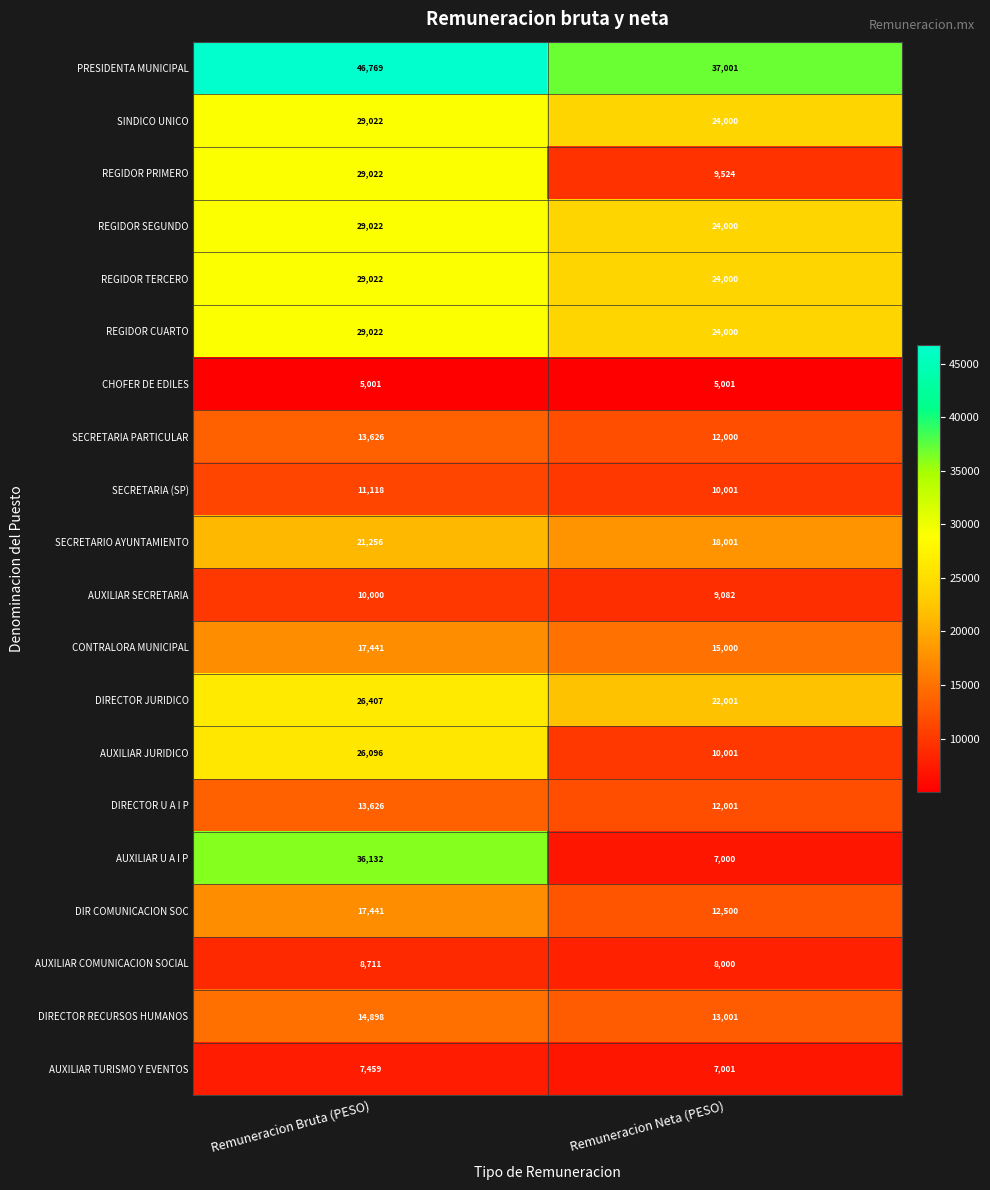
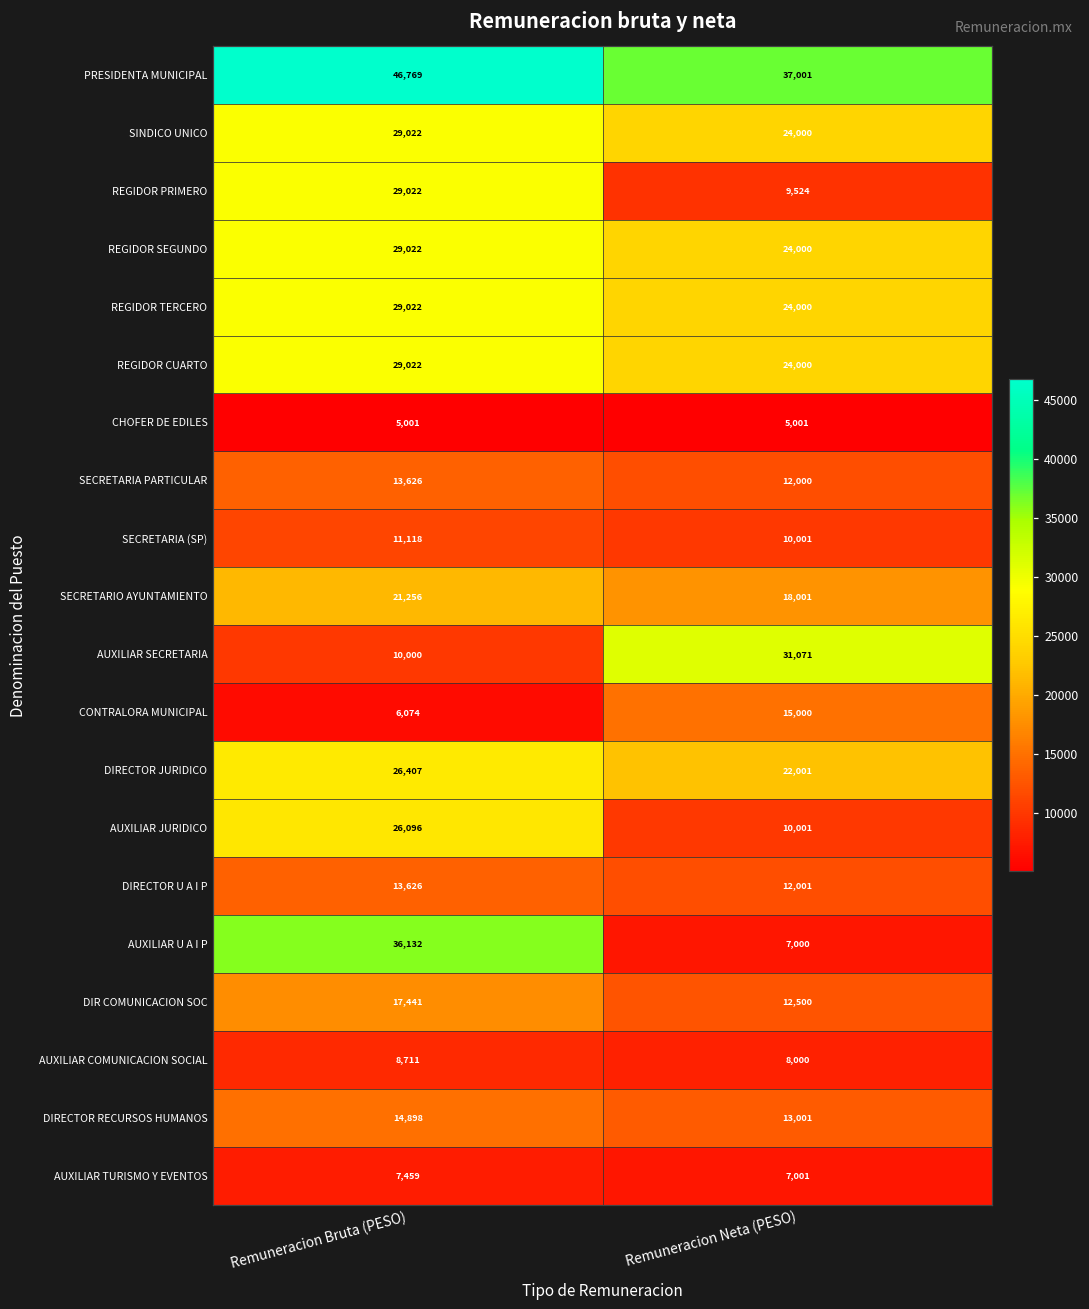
  {
    "PRESIDENTA MUNICIPAL": {
      "Remuneracion Bruta (PESO)": "46,769",
      "Remuneracion Neta (PESO)": "37,001"
    },
    "SINDICO UNICO": {
      "Remuneracion Bruta (PESO)": "29,022",
      "Remuneracion Neta (PESO)": "24,000"
    },
    "REGIDOR PRIMERO": {
      "Remuneracion Bruta (PESO)": "29,022",
      "Remuneracion Neta (PESO)": "9,524"
    },
    "REGIDOR SEGUNDO": {
      "Remuneracion Bruta (PESO)": "29,022",
      "Remuneracion Neta (PESO)": "24,000"
    },
    "REGIDOR TERCERO": {
      "Remuneracion Bruta (PESO)": "29,022",
      "Remuneracion Neta (PESO)": "24,000"
    },
    "REGIDOR CUARTO": {
      "Remuneracion Bruta (PESO)": "29,022",
      "Remuneracion Neta (PESO)": "24,000"
    },
    "CHOFER DE EDILES": {
      "Remuneracion Bruta (PESO)": "5,001",
      "Remuneracion Neta (PESO)": "5,001"
    },
    "SECRETARIA PARTICULAR": {
      "Remuneracion Bruta (PESO)": "13,626",
      "Remuneracion Neta (PESO)": "12,000"
    },
    "SECRETARIA (SP)": {
      "Remuneracion Bruta (PESO)": "11,118",
      "Remuneracion Neta (PESO)": "10,001"
    },
    "SECRETARIO AYUNTAMIENTO": {
      "Remuneracion Bruta (PESO)": "21,256",
      "Remuneracion Neta (PESO)": "18,001"
    },
    "AUXILIAR SECRETARIA": {
      "Remuneracion Bruta (PESO)": "10,000",
-     "Remuneracion Neta (PESO)": "9,082"
+     "Remuneracion Neta (PESO)": "31,071"
    },
    "CONTRALORA MUNICIPAL": {
-     "Remuneracion Bruta (PESO)": "17,441",
+     "Remuneracion Bruta (PESO)": "6,074",
      "Remuneracion Neta (PESO)": "15,000"
    },
    "DIRECTOR JURIDICO": {
      "Remuneracion Bruta (PESO)": "26,407",
      "Remuneracion Neta (PESO)": "22,001"
    },
    "AUXILIAR JURIDICO": {
      "Remuneracion Bruta (PESO)": "26,096",
      "Remuneracion Neta (PESO)": "10,001"
    },
    "DIRECTOR U A I P": {
      "Remuneracion Bruta (PESO)": "13,626",
      "Remuneracion Neta (PESO)": "12,001"
    },
    "AUXILIAR U A I P": {
      "Remuneracion Bruta (PESO)": "36,132",
      "Remuneracion Neta (PESO)": "7,000"
    },
    "DIR COMUNICACION SOC": {
      "Remuneracion Bruta (PESO)": "17,441",
      "Remuneracion Neta (PESO)": "12,500"
    },
    "AUXILIAR COMUNICACION SOCIAL": {
      "Remuneracion Bruta (PESO)": "8,711",
      "Remuneracion Neta (PESO)": "8,000"
    },
    "DIRECTOR RECURSOS HUMANOS": {
      "Remuneracion Bruta (PESO)": "14,898",
      "Remuneracion Neta (PESO)": "13,001"
    },
    "AUXILIAR TURISMO Y EVENTOS": {
      "Remuneracion Bruta (PESO)": "7,459",
      "Remuneracion Neta (PESO)": "7,001"
    }
  }
